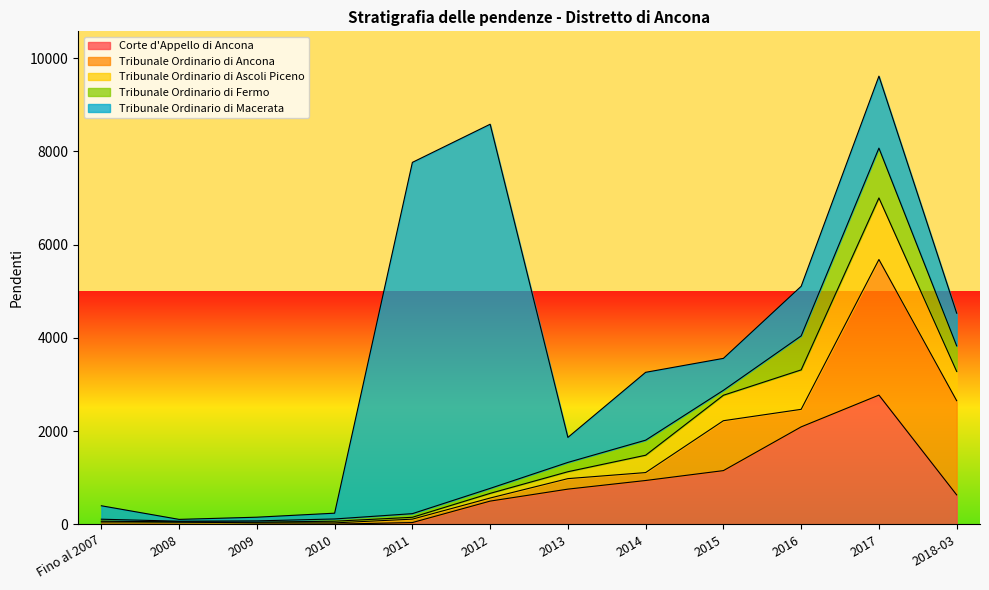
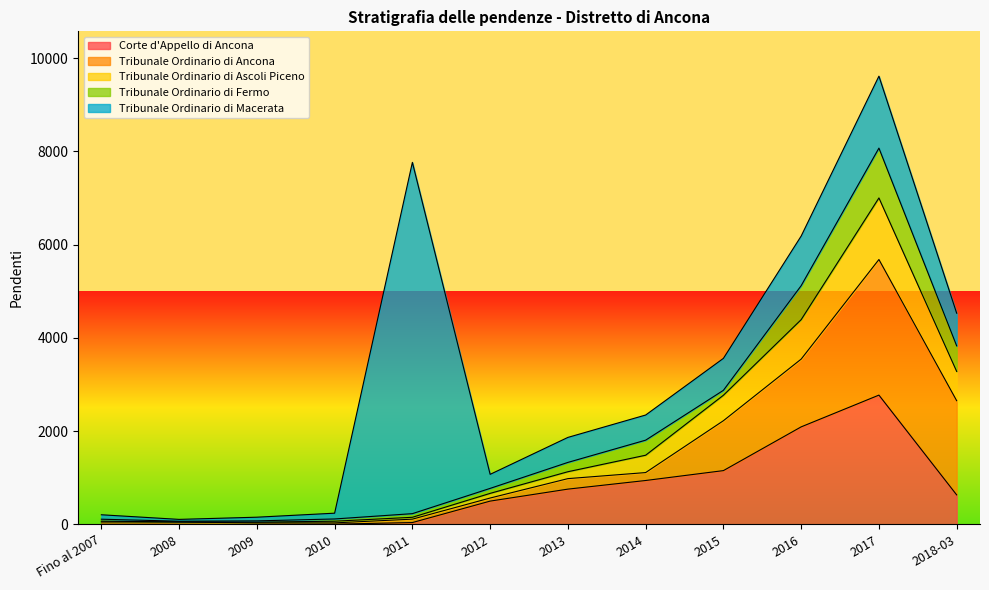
  {
    "Corte d'Appello di Ancona": {
      "2011": 0,
      "2012": 500,
      "2013": 800,
      "2014": 900,
      "2015": 1200,
      "2016": 2100,
      "2017": 2800,
      "2018-03": 600
    },
    "Tribunale Ordinario di Ancona": {
      "2012": 100,
      "2013": 200,
      "2014": 200,
      "2015": 1100,
-     "2016": 400,
+     "2016": 1500,
      "2017": 2900,
      "2018-03": 2000
    },
    "Tribunale Ordinario di Ascoli Piceno": {
      "2012": 100,
      "2013": 100,
      "2014": 400,
      "2015": 500,
      "2016": 800,
      "2017": 1300,
      "2018-03": 600
    },
    "Tribunale Ordinario di Fermo": {
      "2011": 100,
      "2012": 100,
      "2013": 200,
      "2014": 300,
      "2015": 100,
      "2016": 700,
      "2017": 1100,
      "2018-03": 500
    },
    "Tribunale Ordinario di Macerata": {
-     "Fino al 2007": 300,
+     "Fino al 2007": 100,
      "2009": 100,
      "2010": 100,
      "2011": 7500,
-     "2012": 7800,
+     "2012": 300,
      "2013": 500,
-     "2014": 1500,
+     "2014": 500,
      "2015": 700,
      "2016": 1100,
      "2017": 1500,
      "2018-03": 700
    }
  }
